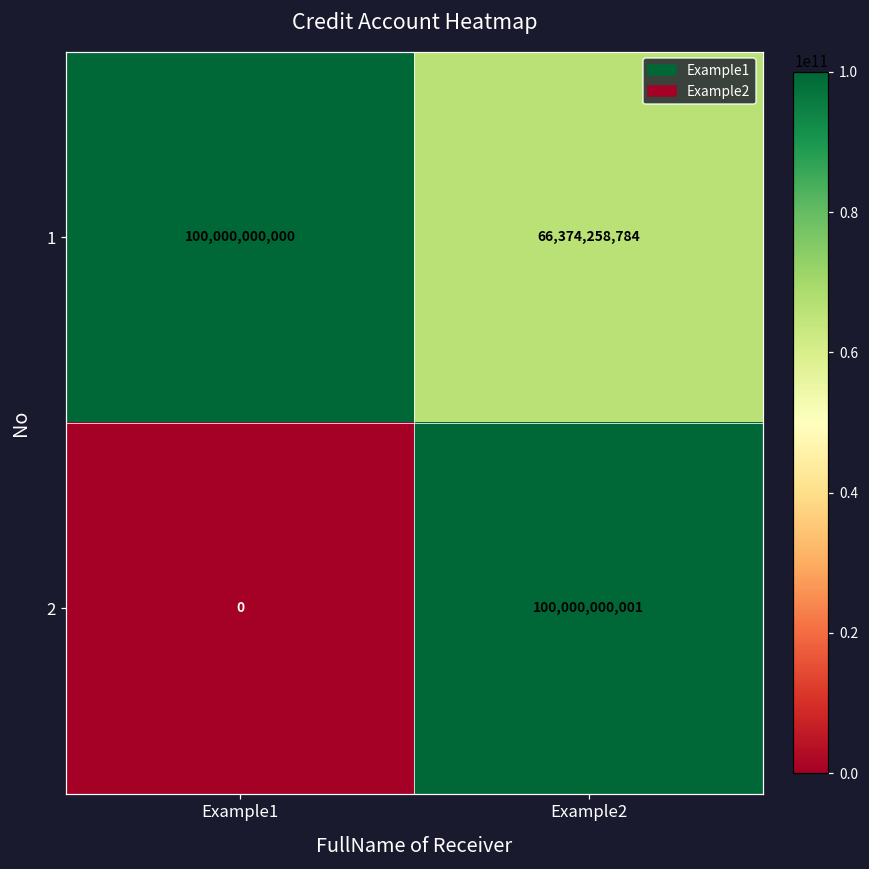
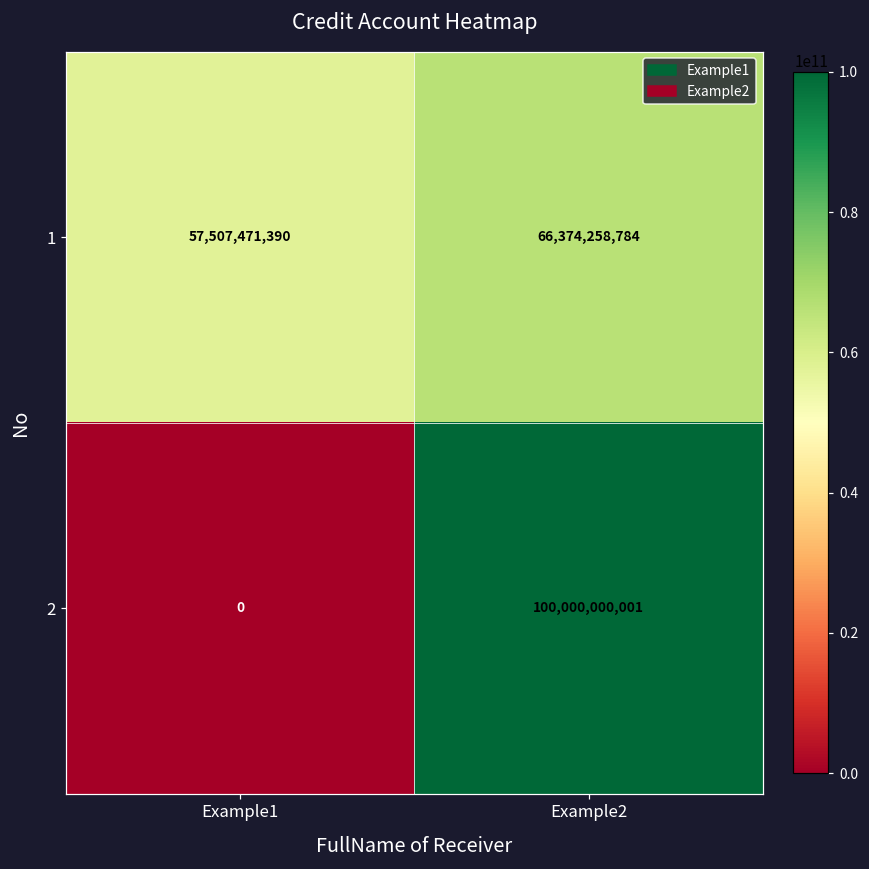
  {
    "1": {
-     "Example1": "100,000,000,000",
+     "Example1": "57,507,471,390",
      "Example2": "66,374,258,784"
    },
    "2": {
      "Example1": "0",
      "Example2": "100,000,000,001"
    }
  }
